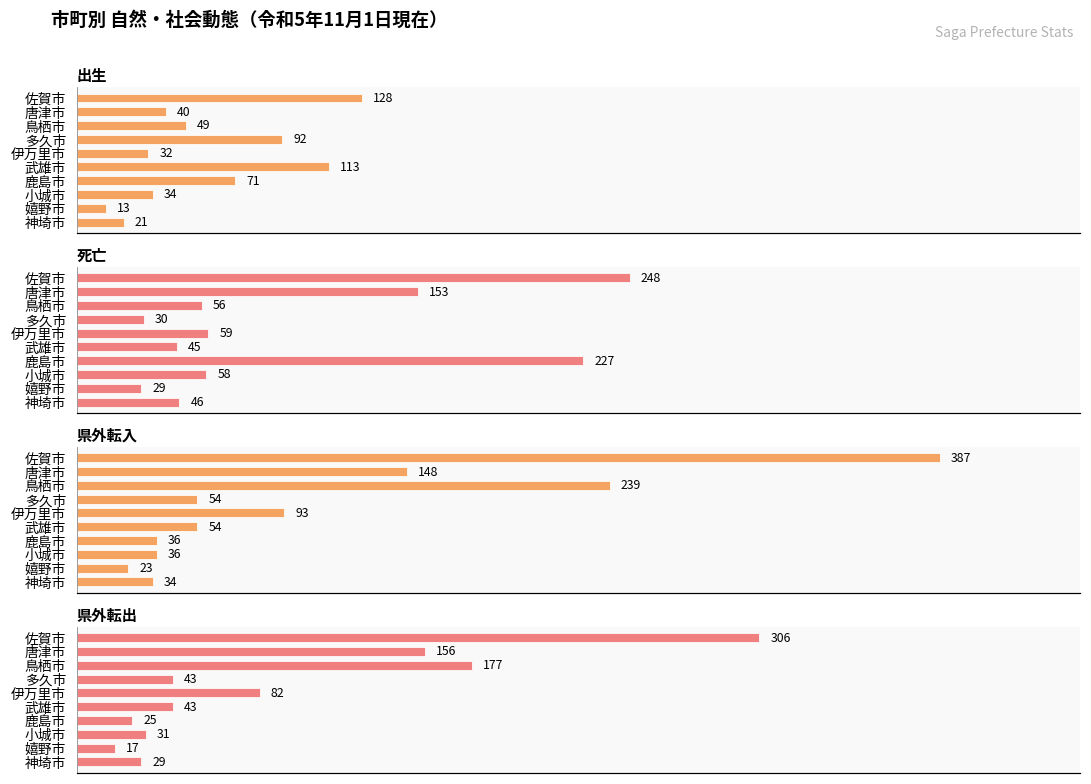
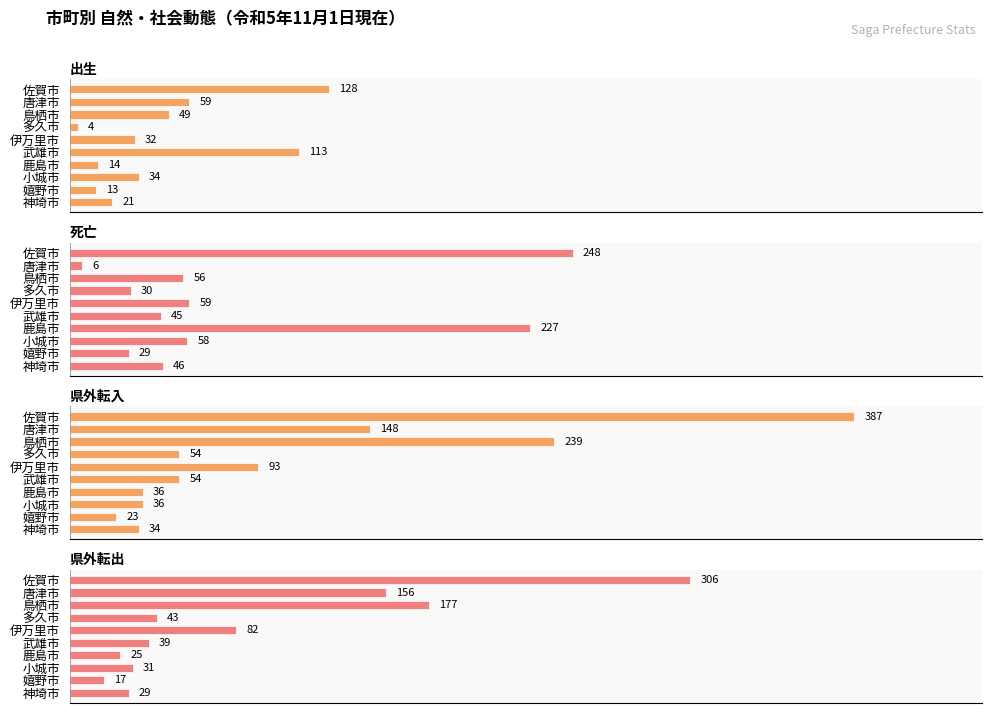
  {
    "出生": {
      "佐賀市": 128,
-     "唐津市": 40,
+     "唐津市": 59,
      "鳥栖市": 49,
-     "多久市": 92,
+     "多久市": 4,
      "伊万里市": 32,
      "武雄市": 113,
-     "鹿島市": 71,
+     "鹿島市": 14,
      "小城市": 34,
      "嬉野市": 13,
      "神埼市": 21
    },
    "死亡": {
      "佐賀市": 248,
-     "唐津市": 153,
+     "唐津市": 6,
      "鳥栖市": 56,
      "多久市": 30,
      "伊万里市": 59,
      "武雄市": 45,
      "鹿島市": 227,
      "小城市": 58,
      "嬉野市": 29,
      "神埼市": 46
    },
    "県外転入": {
      "佐賀市": 387,
      "唐津市": 148,
      "鳥栖市": 239,
      "多久市": 54,
      "伊万里市": 93,
      "武雄市": 54,
      "鹿島市": 36,
      "小城市": 36,
      "嬉野市": 23,
      "神埼市": 34
    },
    "県外転出": {
      "佐賀市": 306,
      "唐津市": 156,
      "鳥栖市": 177,
      "多久市": 43,
      "伊万里市": 82,
-     "武雄市": 43,
+     "武雄市": 39,
      "鹿島市": 25,
      "小城市": 31,
      "嬉野市": 17,
      "神埼市": 29
    }
  }
